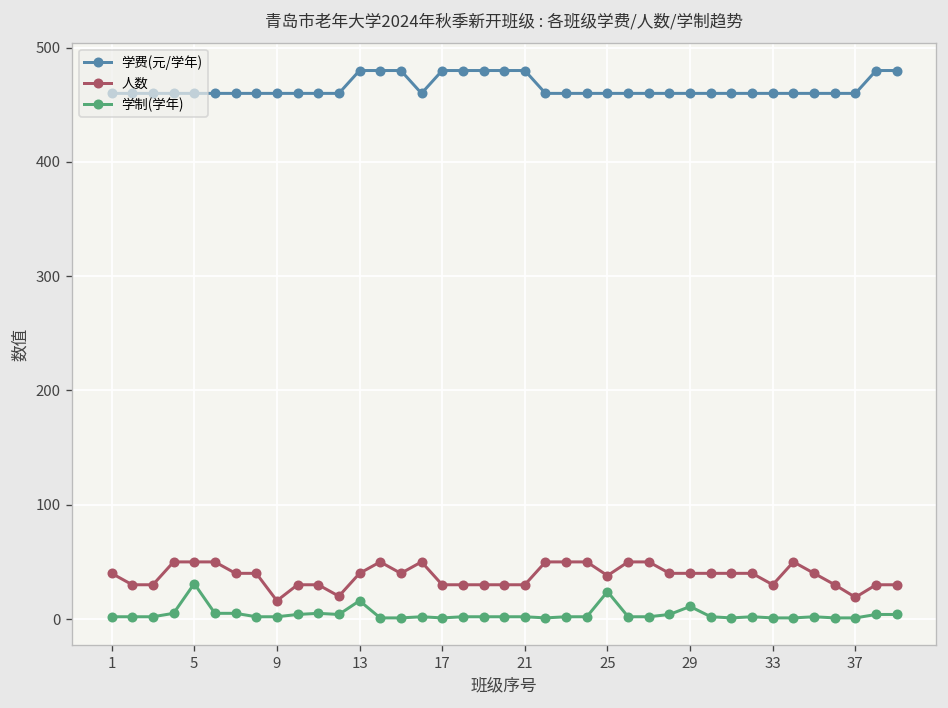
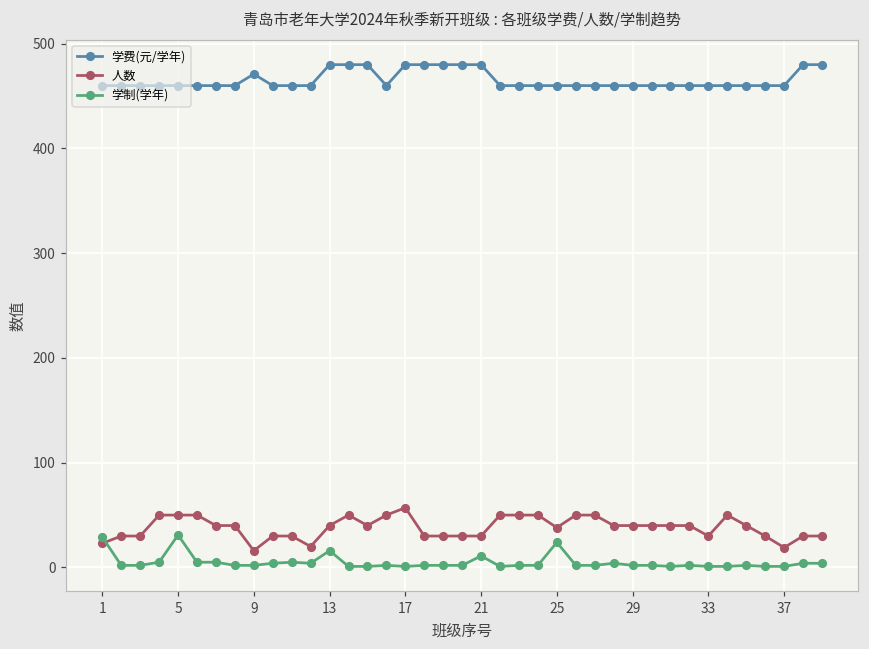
  {
    "学费(元/学年)": {
-     "9": 460,
+     "9": 470,
      "13": 480,
      "17": 480,
      "21": 480,
      "25": 460,
      "29": 460,
      "33": 460,
      "37": 460
    },
    "人数": {
-     "1": 40,
+     "1": 20,
      "5": 50,
      "9": 20,
      "13": 40,
-     "17": 30,
+     "17": 60,
      "21": 30,
      "25": 40,
      "29": 40,
      "33": 30,
      "37": 20
    },
    "学制(学年)": {
-     "1": 0,
+     "1": 30,
      "5": 30,
      "9": 0,
      "13": 20,
      "17": 0,
-     "21": 0,
+     "21": 10,
      "25": 20,
-     "29": 10,
+     "29": 0,
      "33": 0,
      "37": 0
    }
  }
